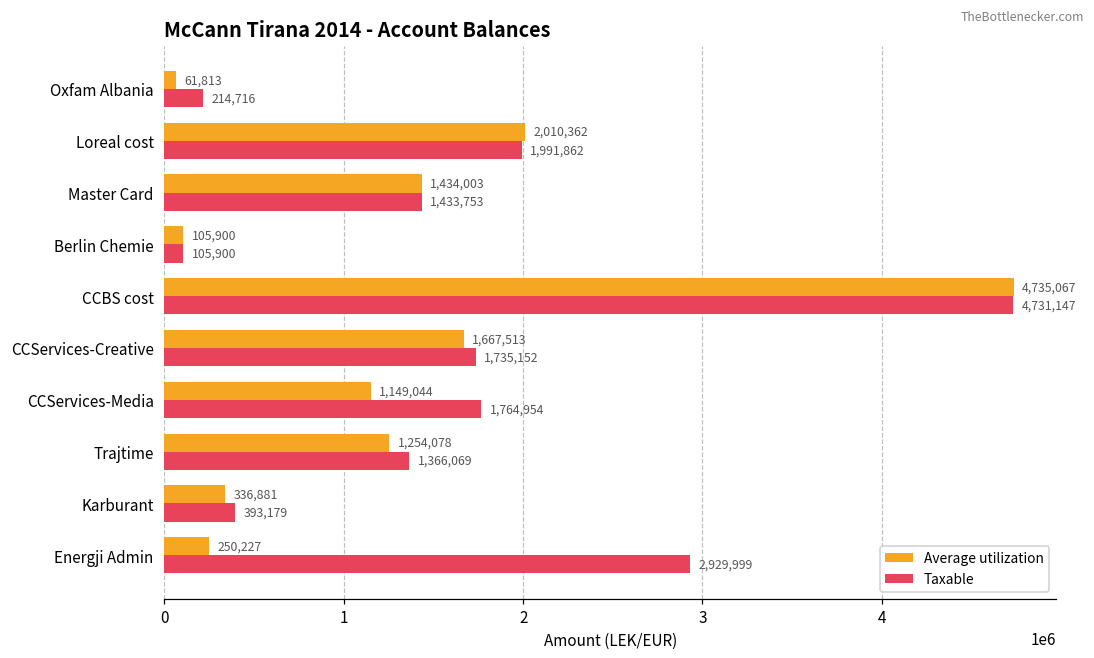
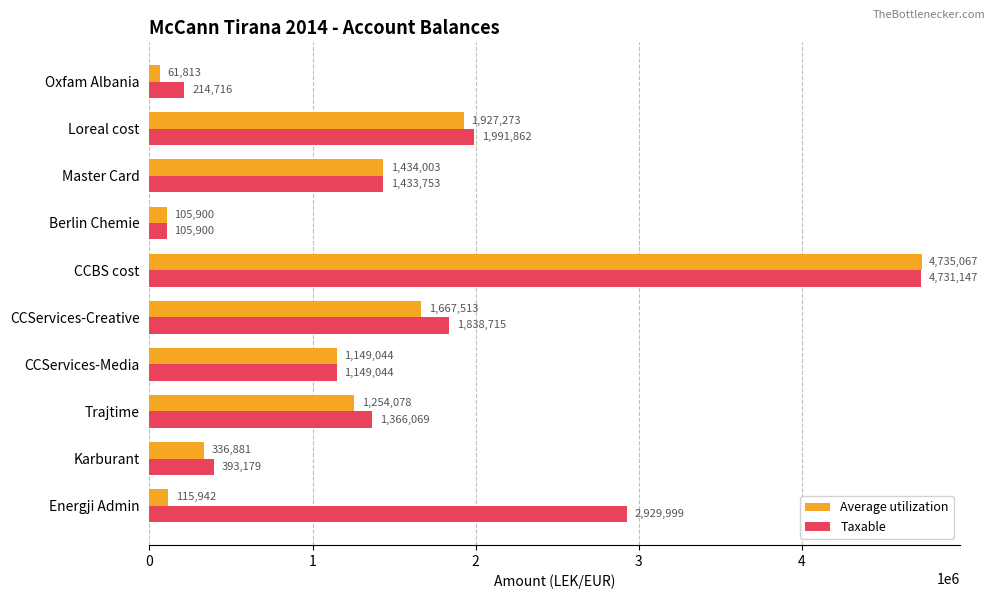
  {
    "Average utilization": {
      "Oxfam Albania": "61,813",
-     "Loreal cost": "2,010,362",
+     "Loreal cost": "1,927,273",
      "Master Card": "1,434,003",
      "Berlin Chemie": "105,900",
      "CCBS cost": "4,735,067",
      "CCServices-Creative": "1,667,513",
      "CCServices-Media": "1,149,044",
      "Trajtime": "1,254,078",
      "Karburant": "336,881",
-     "Energji Admin": "250,227"
+     "Energji Admin": "115,942"
    },
    "Taxable": {
      "Oxfam Albania": "214,716",
      "Loreal cost": "1,991,862",
      "Master Card": "1,433,753",
      "Berlin Chemie": "105,900",
      "CCBS cost": "4,731,147",
-     "CCServices-Creative": "1,735,152",
-     "CCServices-Media": "1,764,954",
+     "CCServices-Creative": "1,838,715",
+     "CCServices-Media": "1,149,044",
      "Trajtime": "1,366,069",
      "Karburant": "393,179",
      "Energji Admin": "2,929,999"
    }
  }
